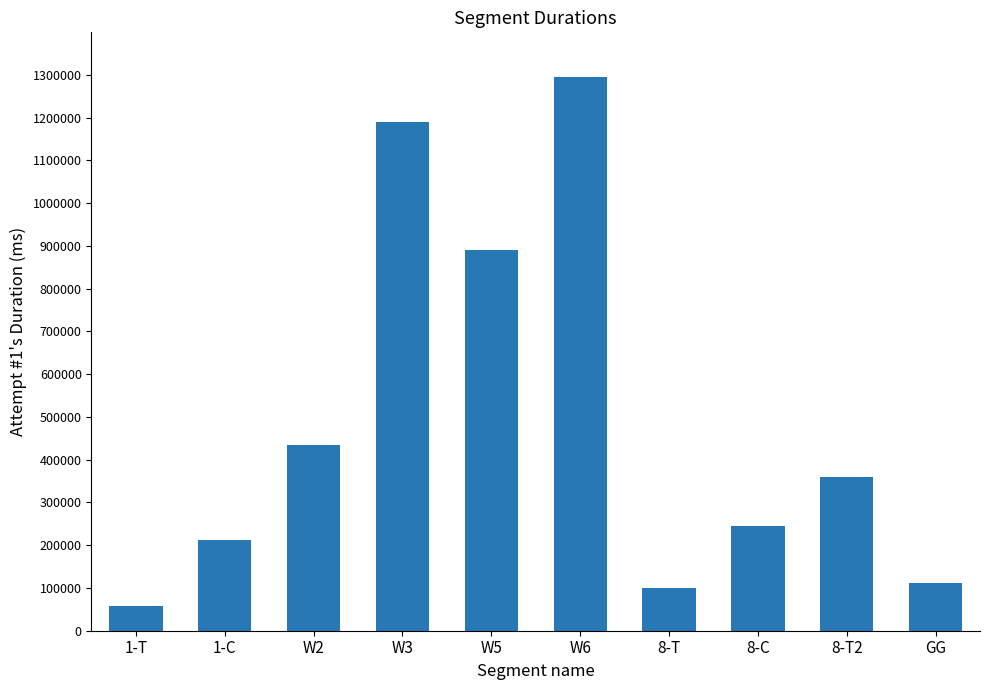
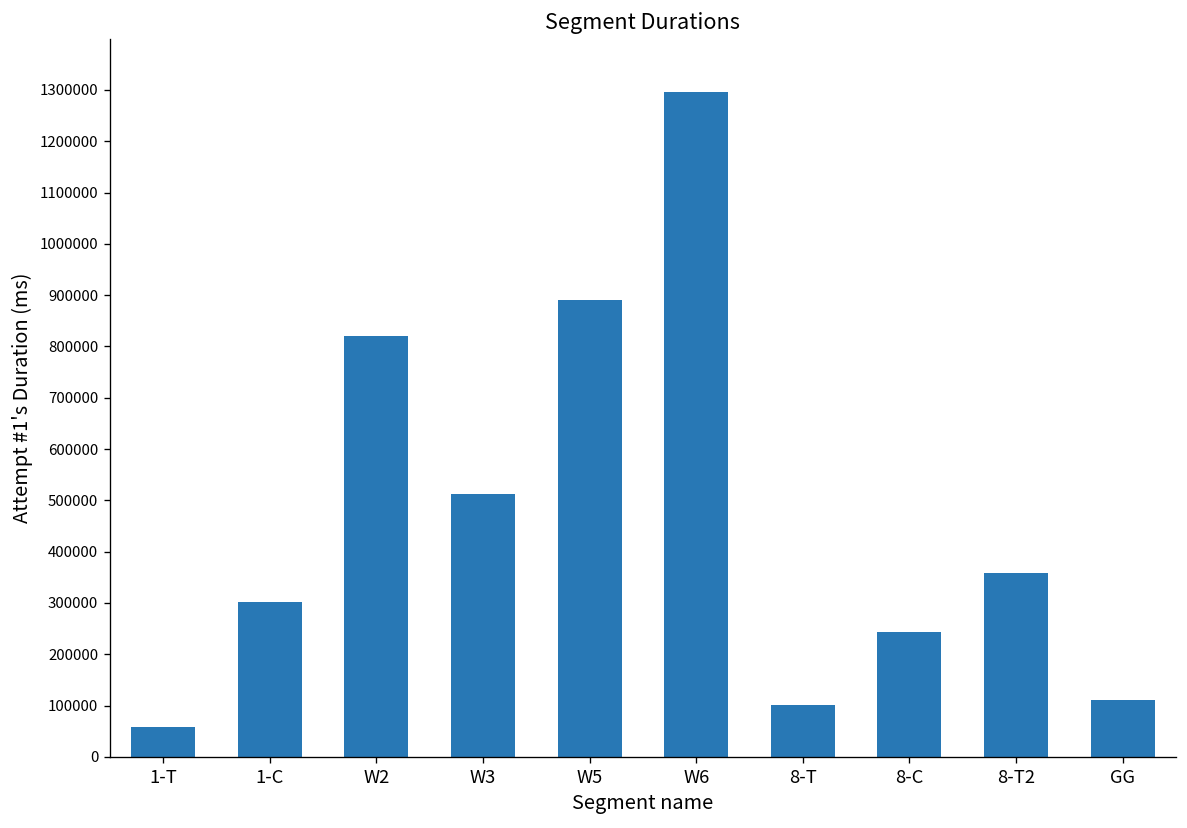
  {
    "1-T": 60000,
-   "1-C": 210000,
-   "W2": 440000,
-   "W3": 1190000,
+   "1-C": 300000,
+   "W2": 820000,
+   "W3": 510000,
    "W5": 890000,
    "W6": 1300000,
    "8-T": 100000,
    "8-C": 240000,
    "8-T2": 360000,
    "GG": 110000
  }
